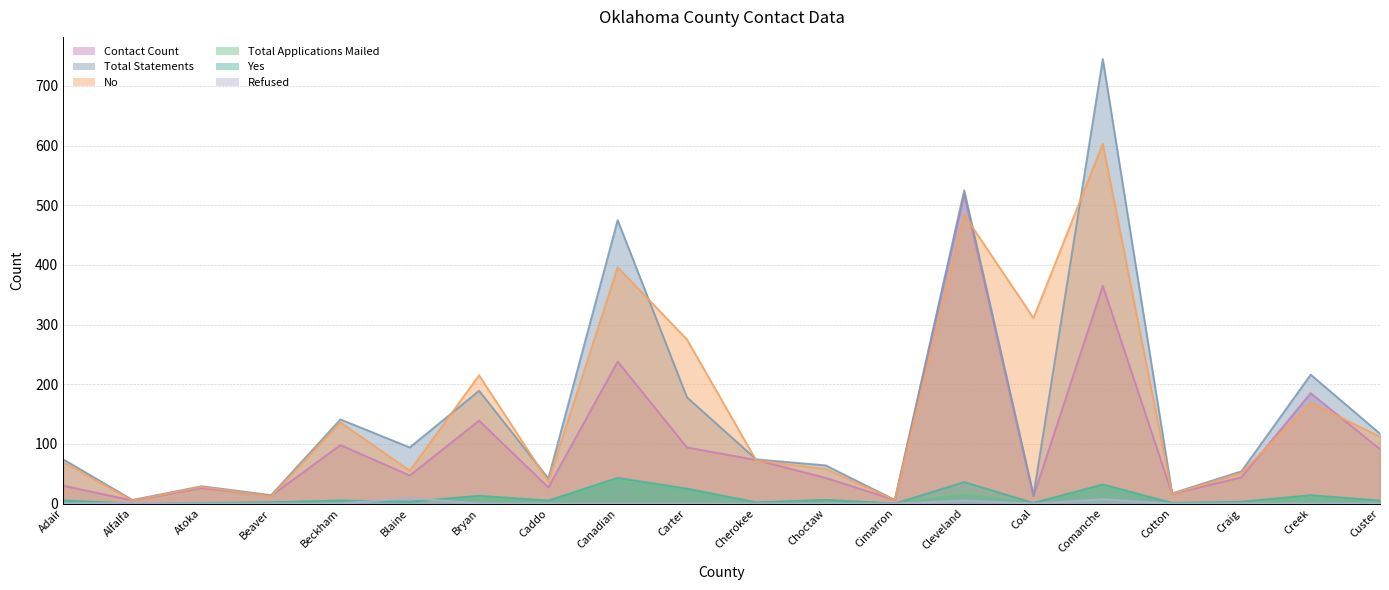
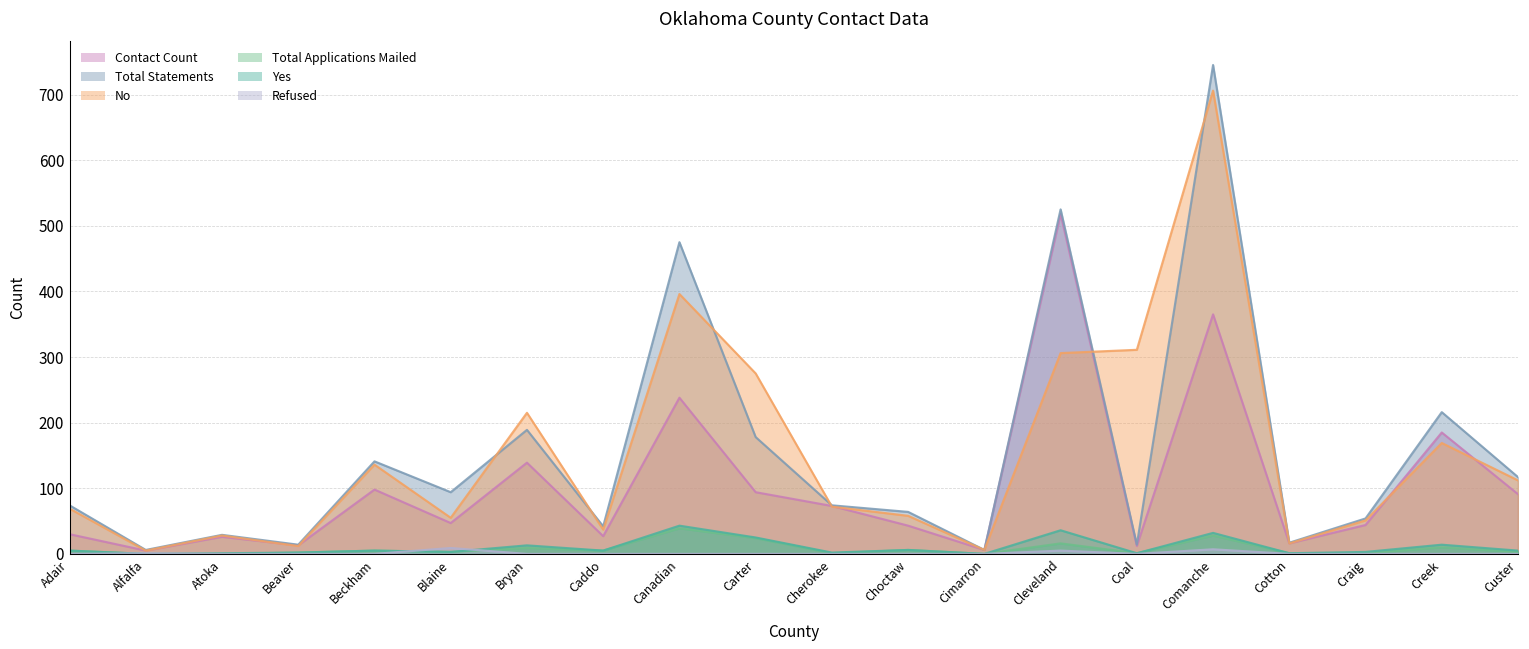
  {
    "No": {
      "Adair": 70,
      "Beckham": 140,
      "Blaine": 60,
      "Bryan": 220,
      "Caddo": 40,
      "Canadian": 400,
      "Carter": 280,
      "Choctaw": 60,
-     "Cleveland": 480,
+     "Cleveland": 310,
      "Coal": 310,
-     "Comanche": 600,
+     "Comanche": 710,
      "Creek": 170,
      "Custer": 110
    }
  }
